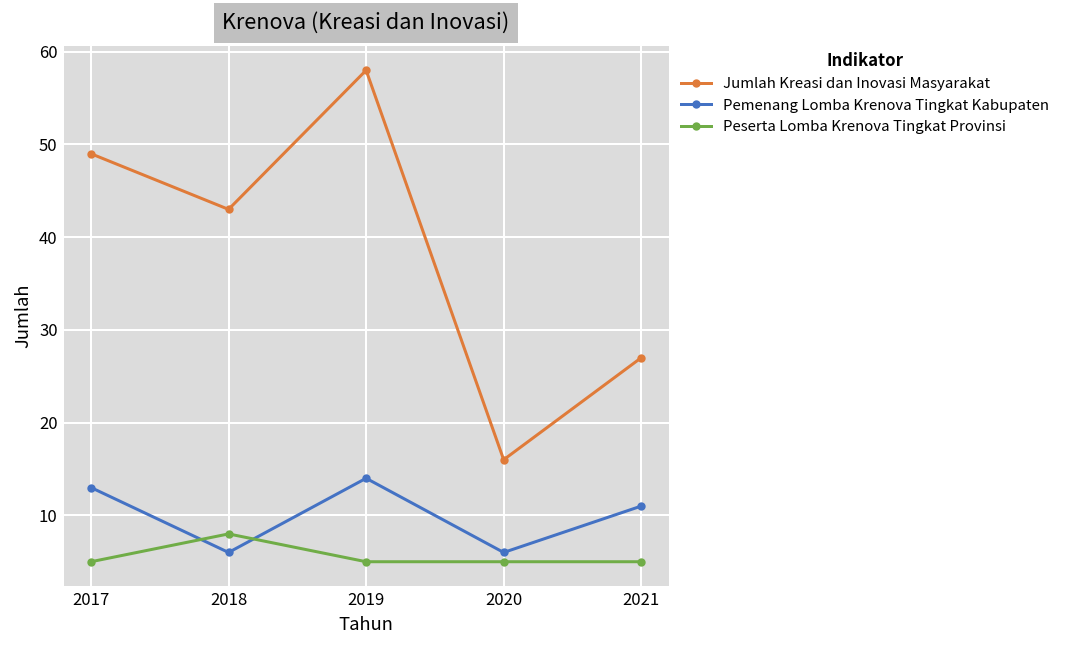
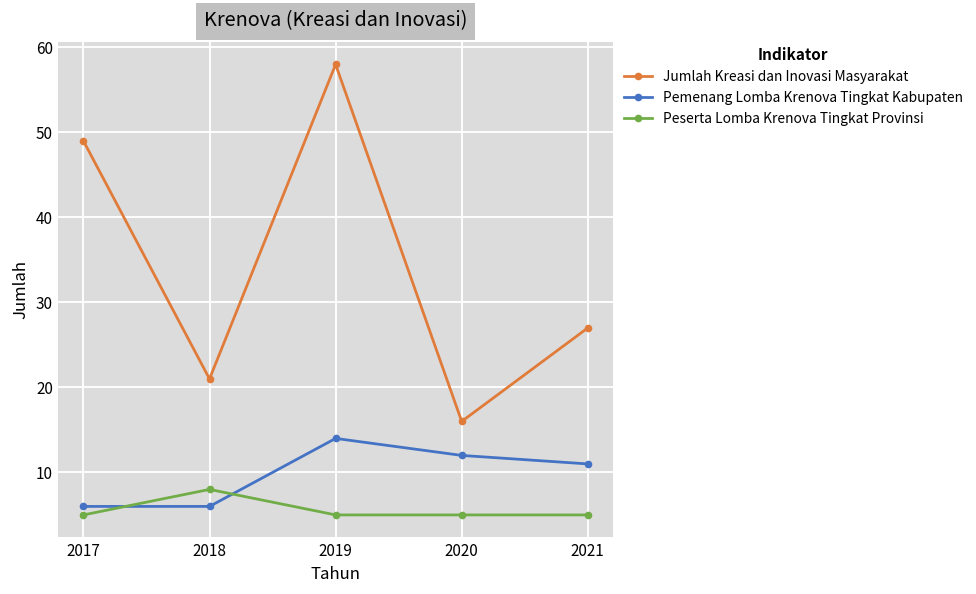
  {
    "Jumlah Kreasi dan Inovasi Masyarakat": {
      "2017": 49,
-     "2018": 43,
+     "2018": 21,
      "2019": 58,
      "2020": 16,
      "2021": 27
    },
    "Pemenang Lomba Krenova Tingkat Kabupaten": {
-     "2017": 13,
+     "2017": 6,
      "2018": 6,
      "2019": 14,
-     "2020": 6,
+     "2020": 12,
      "2021": 11
    },
    "Peserta Lomba Krenova Tingkat Provinsi": {
      "2017": 5,
      "2018": 8,
      "2019": 5,
      "2020": 5,
      "2021": 5
    }
  }
